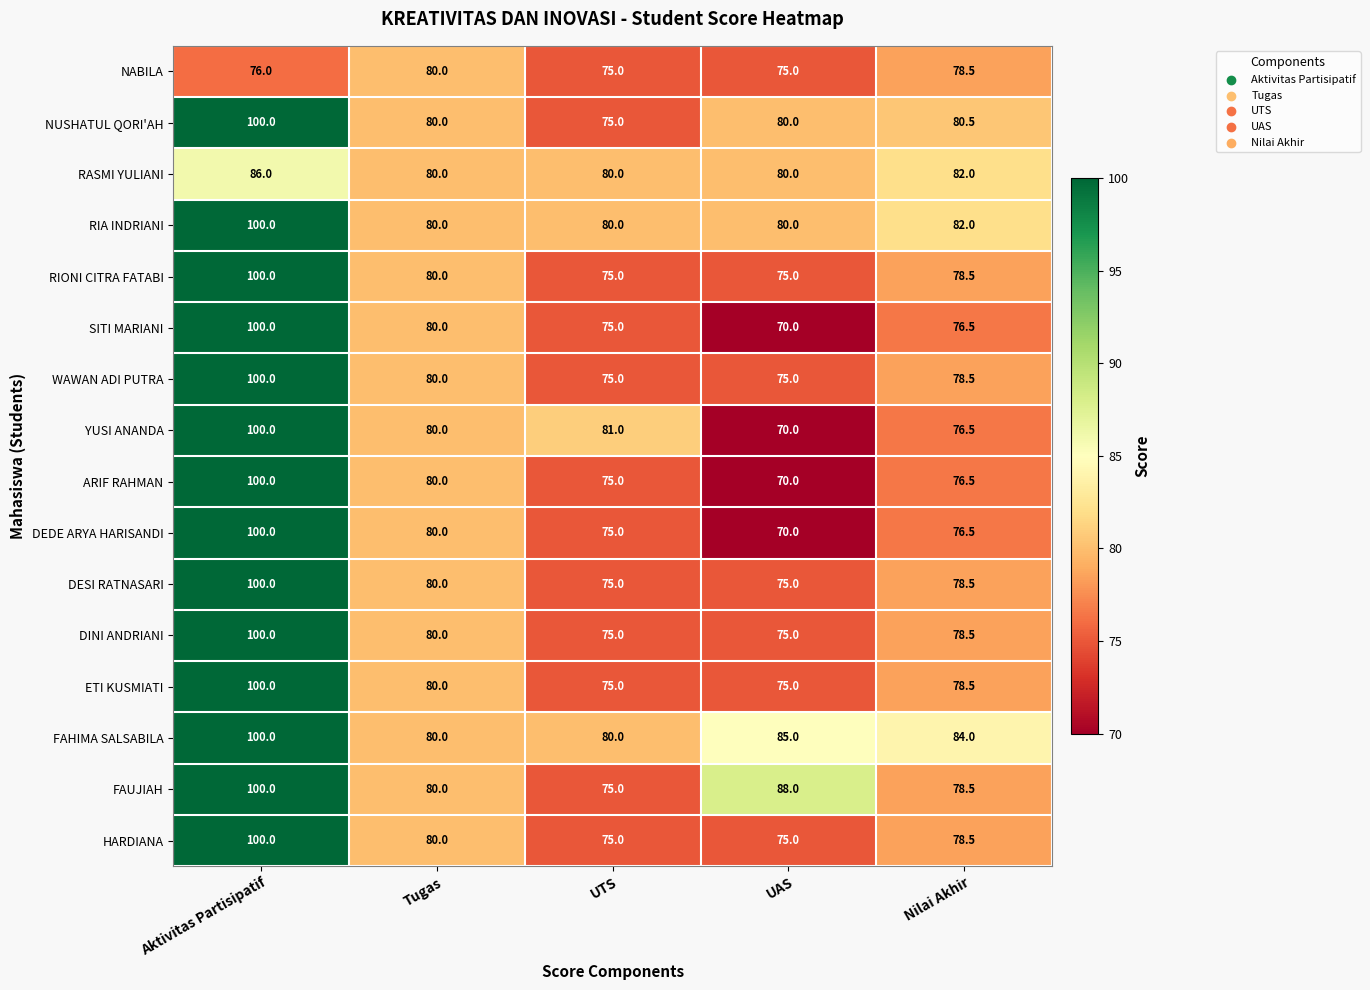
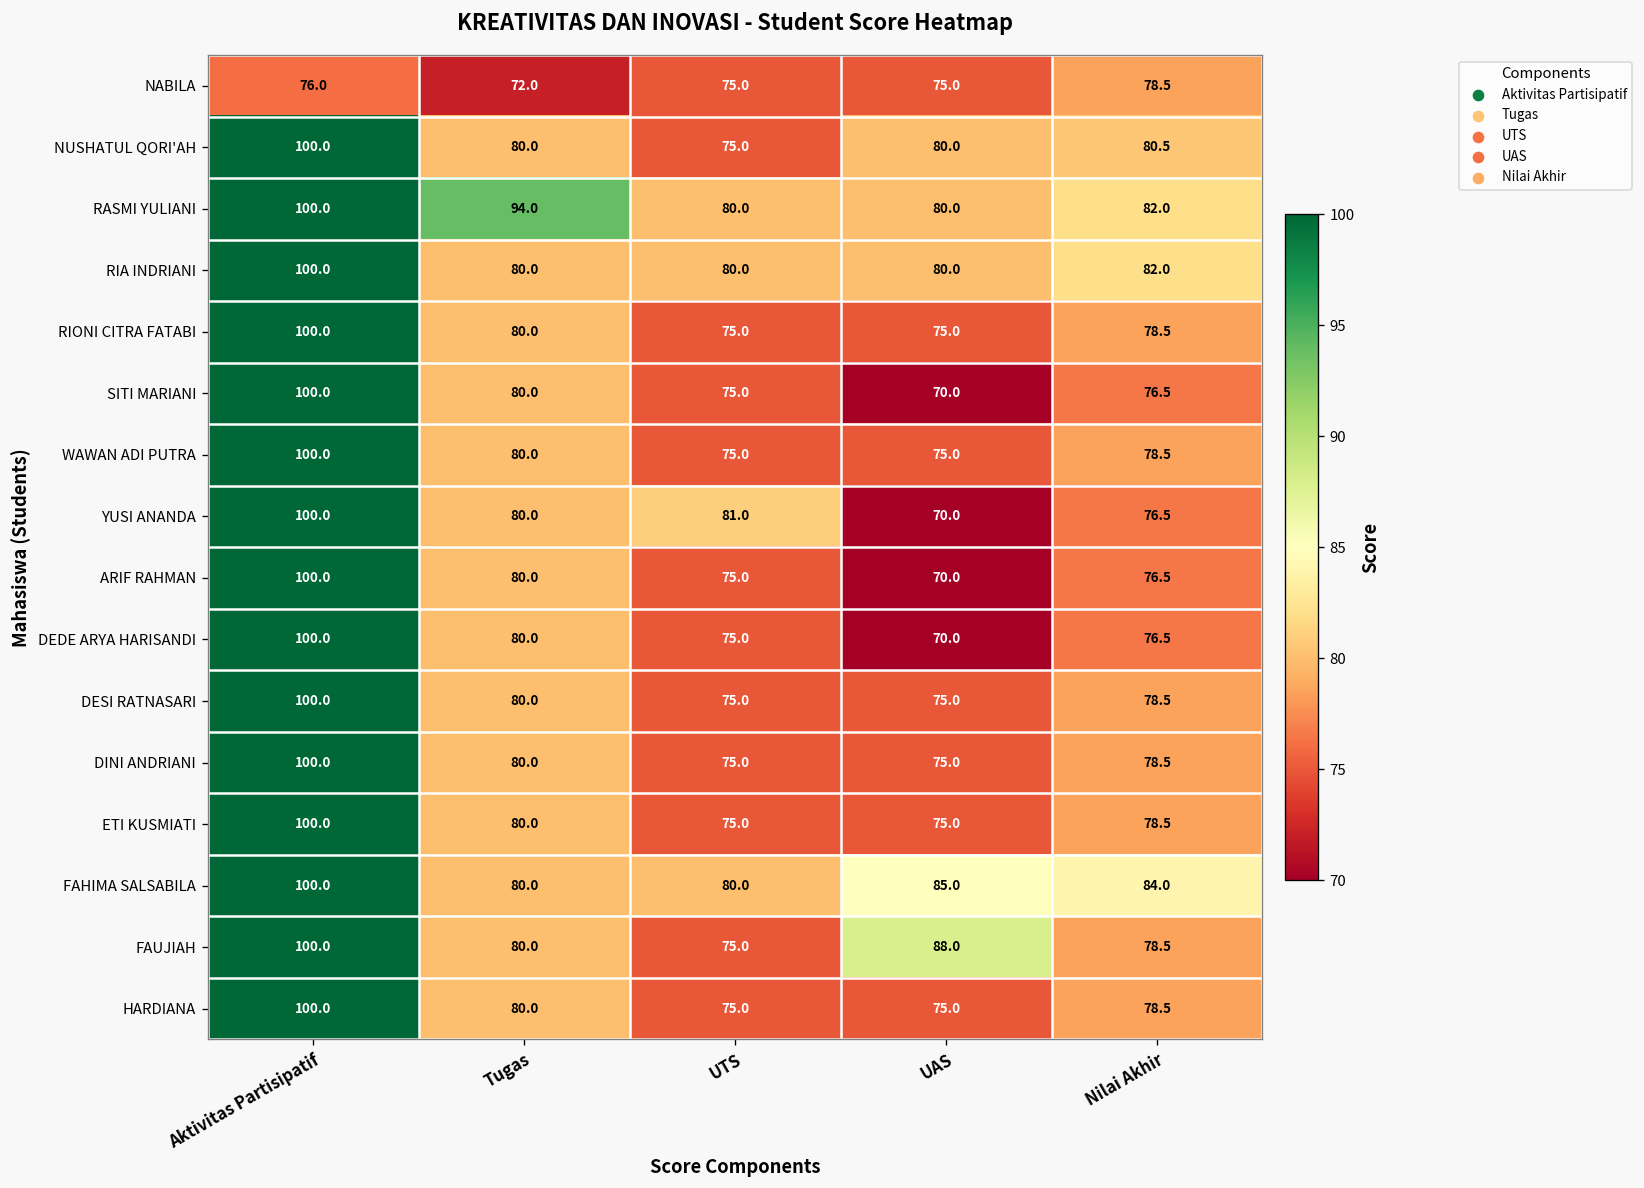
  {
    "NABILA": {
      "Aktivitas Partisipatif": 76.0,
-     "Tugas": 80.0,
+     "Tugas": 72.0,
      "UTS": 75.0,
      "UAS": 75.0,
      "Nilai Akhir": 78.5
    },
    "NUSHATUL QORI'AH": {
      "Aktivitas Partisipatif": 100.0,
      "Tugas": 80.0,
      "UTS": 75.0,
      "UAS": 80.0,
      "Nilai Akhir": 80.5
    },
    "RASMI YULIANI": {
-     "Aktivitas Partisipatif": 86.0,
-     "Tugas": 80.0,
+     "Aktivitas Partisipatif": 100.0,
+     "Tugas": 94.0,
      "UTS": 80.0,
      "UAS": 80.0,
      "Nilai Akhir": 82.0
    },
    "RIA INDRIANI": {
      "Aktivitas Partisipatif": 100.0,
      "Tugas": 80.0,
      "UTS": 80.0,
      "UAS": 80.0,
      "Nilai Akhir": 82.0
    },
    "RIONI CITRA FATABI": {
      "Aktivitas Partisipatif": 100.0,
      "Tugas": 80.0,
      "UTS": 75.0,
      "UAS": 75.0,
      "Nilai Akhir": 78.5
    },
    "SITI MARIANI": {
      "Aktivitas Partisipatif": 100.0,
      "Tugas": 80.0,
      "UTS": 75.0,
      "UAS": 70.0,
      "Nilai Akhir": 76.5
    },
    "WAWAN ADI PUTRA": {
      "Aktivitas Partisipatif": 100.0,
      "Tugas": 80.0,
      "UTS": 75.0,
      "UAS": 75.0,
      "Nilai Akhir": 78.5
    },
    "YUSI ANANDA": {
      "Aktivitas Partisipatif": 100.0,
      "Tugas": 80.0,
      "UTS": 81.0,
      "UAS": 70.0,
      "Nilai Akhir": 76.5
    },
    "ARIF RAHMAN": {
      "Aktivitas Partisipatif": 100.0,
      "Tugas": 80.0,
      "UTS": 75.0,
      "UAS": 70.0,
      "Nilai Akhir": 76.5
    },
    "DEDE ARYA HARISANDI": {
      "Aktivitas Partisipatif": 100.0,
      "Tugas": 80.0,
      "UTS": 75.0,
      "UAS": 70.0,
      "Nilai Akhir": 76.5
    },
    "DESI RATNASARI": {
      "Aktivitas Partisipatif": 100.0,
      "Tugas": 80.0,
      "UTS": 75.0,
      "UAS": 75.0,
      "Nilai Akhir": 78.5
    },
    "DINI ANDRIANI": {
      "Aktivitas Partisipatif": 100.0,
      "Tugas": 80.0,
      "UTS": 75.0,
      "UAS": 75.0,
      "Nilai Akhir": 78.5
    },
    "ETI KUSMIATI": {
      "Aktivitas Partisipatif": 100.0,
      "Tugas": 80.0,
      "UTS": 75.0,
      "UAS": 75.0,
      "Nilai Akhir": 78.5
    },
    "FAHIMA SALSABILA": {
      "Aktivitas Partisipatif": 100.0,
      "Tugas": 80.0,
      "UTS": 80.0,
      "UAS": 85.0,
      "Nilai Akhir": 84.0
    },
    "FAUJIAH": {
      "Aktivitas Partisipatif": 100.0,
      "Tugas": 80.0,
      "UTS": 75.0,
      "UAS": 88.0,
      "Nilai Akhir": 78.5
    },
    "HARDIANA": {
      "Aktivitas Partisipatif": 100.0,
      "Tugas": 80.0,
      "UTS": 75.0,
      "UAS": 75.0,
      "Nilai Akhir": 78.5
    }
  }
